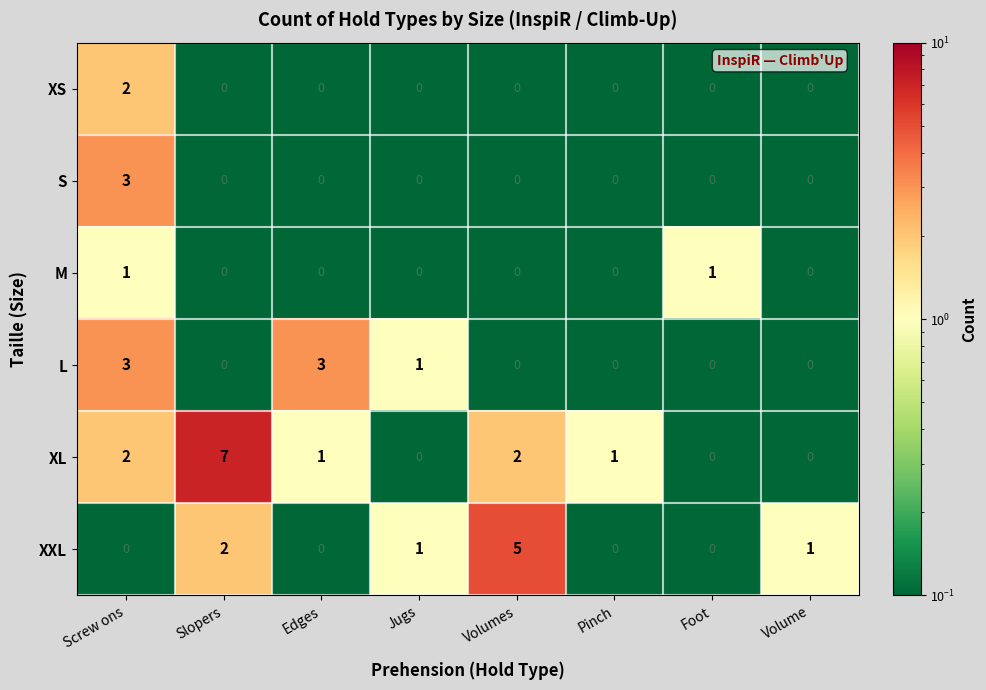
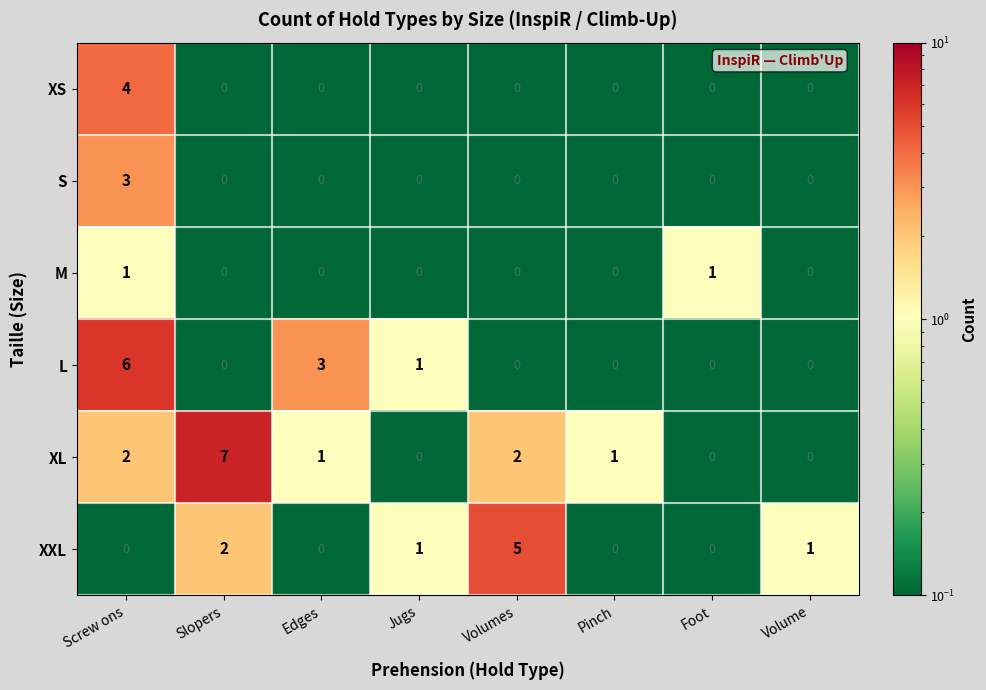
  {
    "XS": {
-     "Screw ons": 2,
+     "Screw ons": 4,
      "Slopers": 0,
      "Edges": 0,
      "Jugs": 0,
      "Volumes": 0,
      "Pinch": 0,
      "Foot": 0,
      "Volume": 0
    },
    "S": {
      "Screw ons": 3,
      "Slopers": 0,
      "Edges": 0,
      "Jugs": 0,
      "Volumes": 0,
      "Pinch": 0,
      "Foot": 0,
      "Volume": 0
    },
    "M": {
      "Screw ons": 1,
      "Slopers": 0,
      "Edges": 0,
      "Jugs": 0,
      "Volumes": 0,
      "Pinch": 0,
      "Foot": 1,
      "Volume": 0
    },
    "L": {
-     "Screw ons": 3,
+     "Screw ons": 6,
      "Slopers": 0,
      "Edges": 3,
      "Jugs": 1,
      "Volumes": 0,
      "Pinch": 0,
      "Foot": 0,
      "Volume": 0
    },
    "XL": {
      "Screw ons": 2,
      "Slopers": 7,
      "Edges": 1,
      "Jugs": 0,
      "Volumes": 2,
      "Pinch": 1,
      "Foot": 0,
      "Volume": 0
    },
    "XXL": {
      "Screw ons": 0,
      "Slopers": 2,
      "Edges": 0,
      "Jugs": 1,
      "Volumes": 5,
      "Pinch": 0,
      "Foot": 0,
      "Volume": 1
    }
  }
